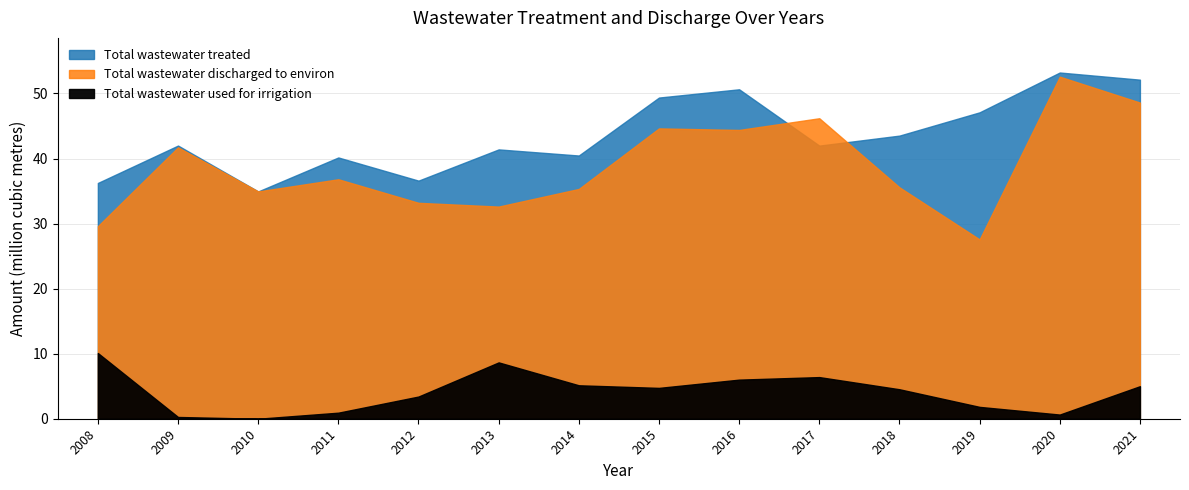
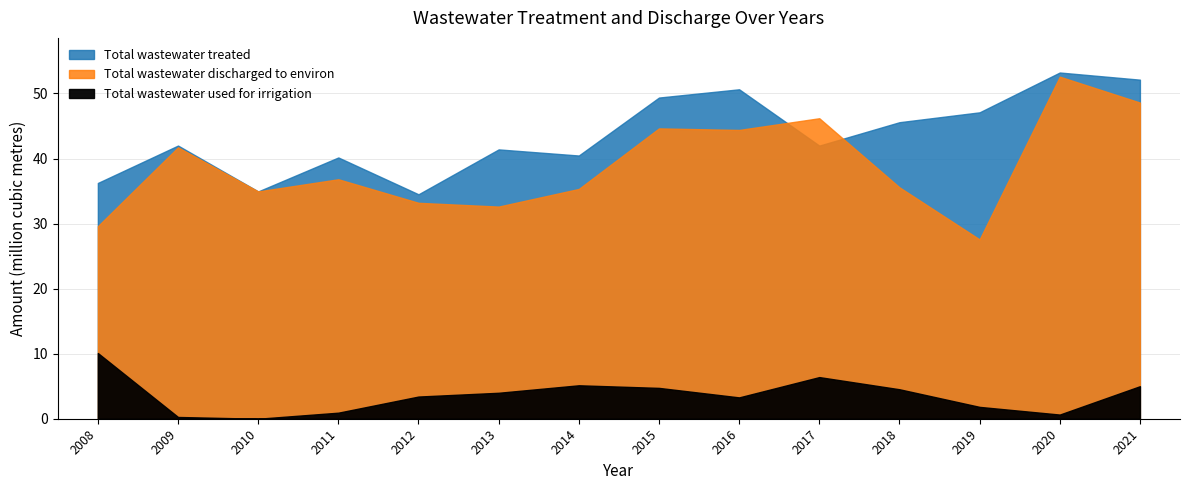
  {
    "Total wastewater treated": {
      "2008": 36,
      "2011": 40,
-     "2012": 37,
+     "2012": 35,
      "2013": 41,
      "2014": 40,
      "2015": 49,
      "2016": 51,
      "2017": 42,
-     "2018": 44,
+     "2018": 46,
      "2019": 47,
      "2020": 53,
      "2021": 52
    },
    "Total wastewater discharged to environ": {
      "2008": 30,
      "2011": 37,
      "2012": 33,
      "2013": 33,
      "2014": 35,
      "2015": 45,
      "2016": 44,
      "2017": 46,
      "2018": 36,
      "2019": 28,
      "2020": 53,
      "2021": 49
    },
    "Total wastewater used for irrigation": {
      "2008": 10,
      "2010": 0,
      "2011": 1,
      "2012": 3,
-     "2013": 9,
+     "2013": 4,
      "2014": 5,
      "2015": 5,
-     "2016": 6,
+     "2016": 3,
      "2017": 6,
      "2018": 5,
      "2019": 2,
      "2020": 1,
      "2021": 5
    }
  }
